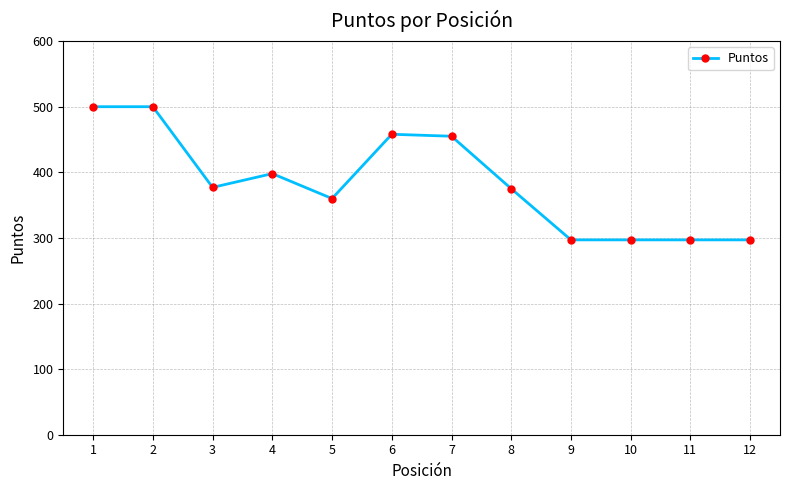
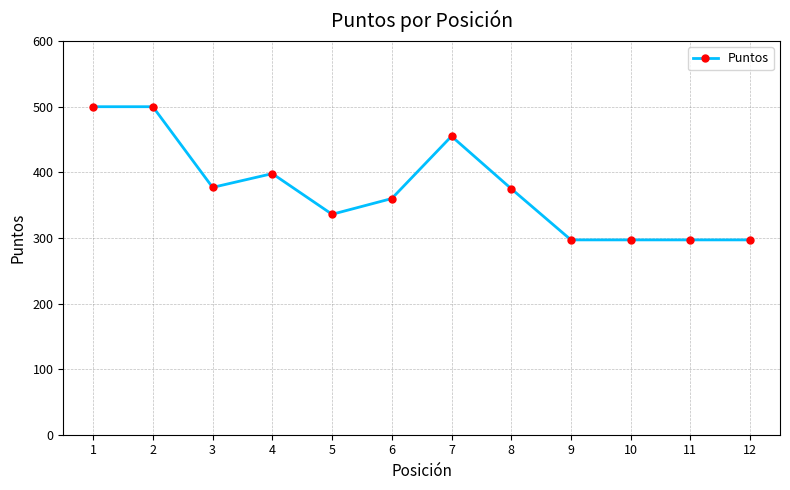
  {
    "1": 500,
    "2": 500,
    "3": 380,
    "4": 400,
-   "5": 360,
-   "6": 460,
+   "5": 340,
+   "6": 360,
    "7": 460,
    "8": 380,
    "9": 300,
    "10": 300,
    "11": 300,
    "12": 300
  }
